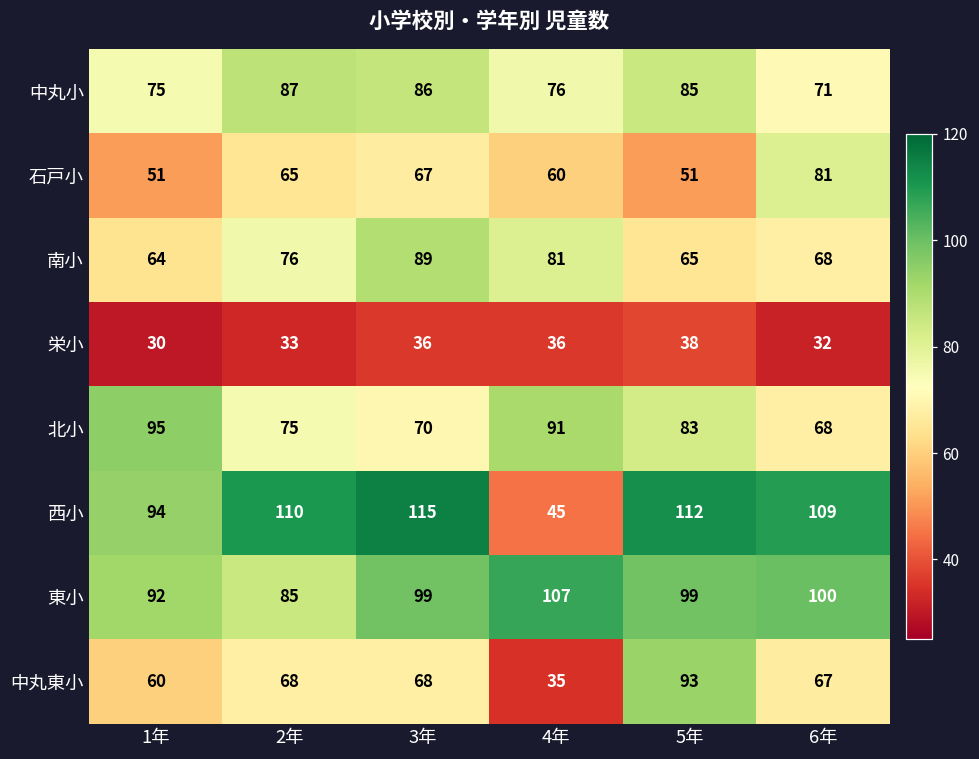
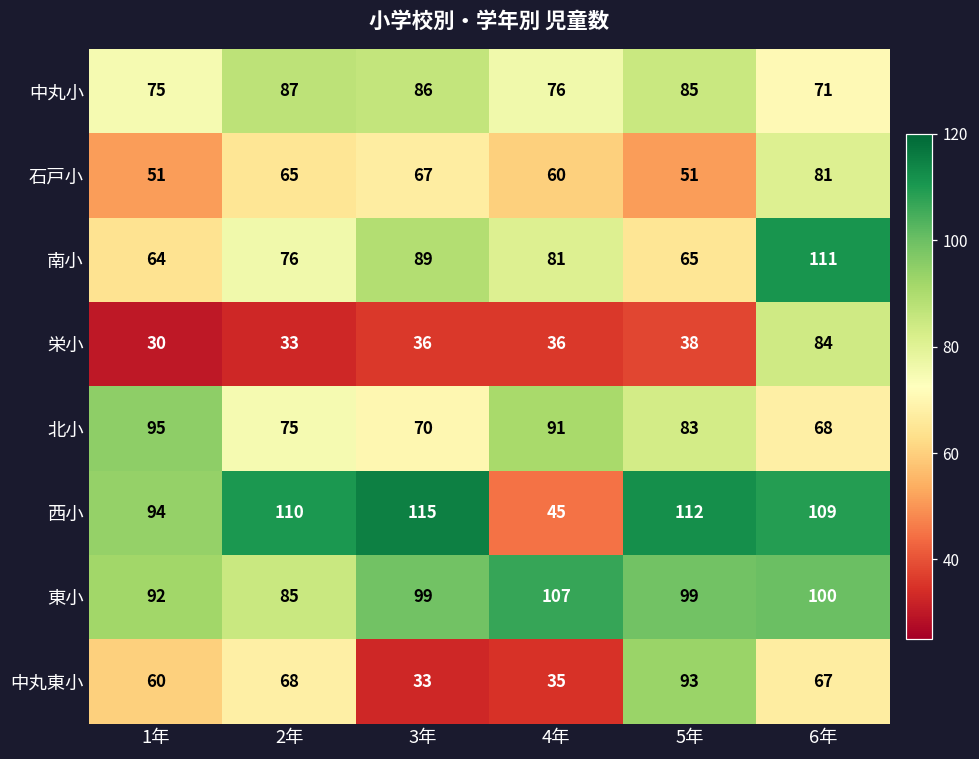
  {
    "中丸小": {
      "1年": 75,
      "2年": 87,
      "3年": 86,
      "4年": 76,
      "5年": 85,
      "6年": 71
    },
    "石戸小": {
      "1年": 51,
      "2年": 65,
      "3年": 67,
      "4年": 60,
      "5年": 51,
      "6年": 81
    },
    "南小": {
      "1年": 64,
      "2年": 76,
      "3年": 89,
      "4年": 81,
      "5年": 65,
-     "6年": 68
+     "6年": 111
    },
    "栄小": {
      "1年": 30,
      "2年": 33,
      "3年": 36,
      "4年": 36,
      "5年": 38,
-     "6年": 32
+     "6年": 84
    },
    "北小": {
      "1年": 95,
      "2年": 75,
      "3年": 70,
      "4年": 91,
      "5年": 83,
      "6年": 68
    },
    "西小": {
      "1年": 94,
      "2年": 110,
      "3年": 115,
      "4年": 45,
      "5年": 112,
      "6年": 109
    },
    "東小": {
      "1年": 92,
      "2年": 85,
      "3年": 99,
      "4年": 107,
      "5年": 99,
      "6年": 100
    },
    "中丸東小": {
      "1年": 60,
      "2年": 68,
-     "3年": 68,
+     "3年": 33,
      "4年": 35,
      "5年": 93,
      "6年": 67
    }
  }
